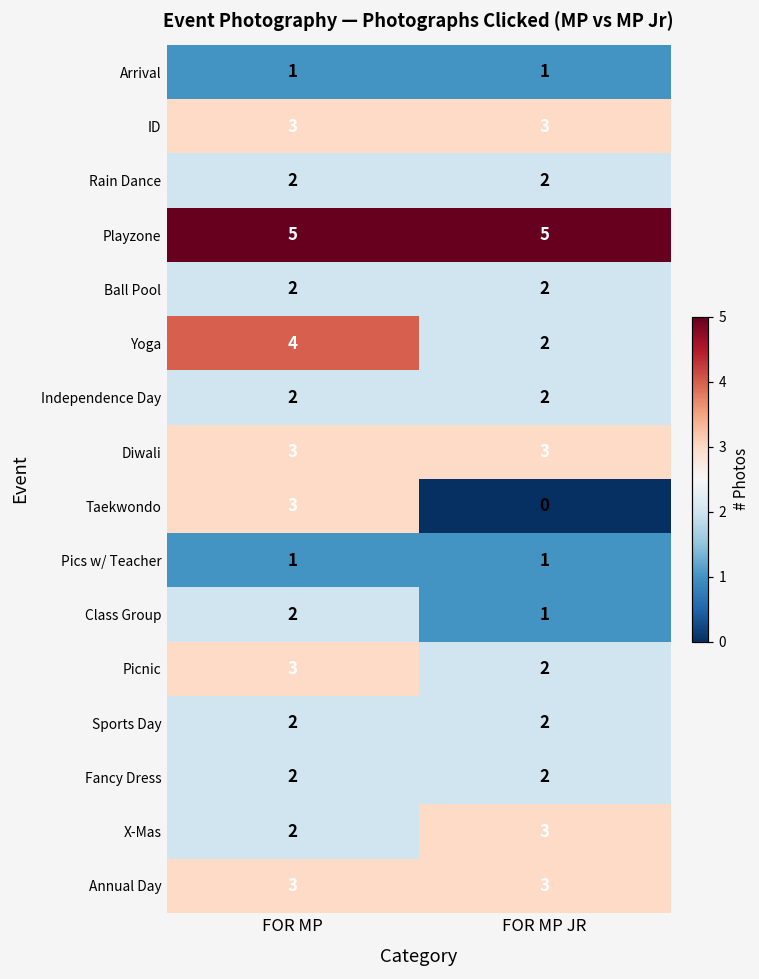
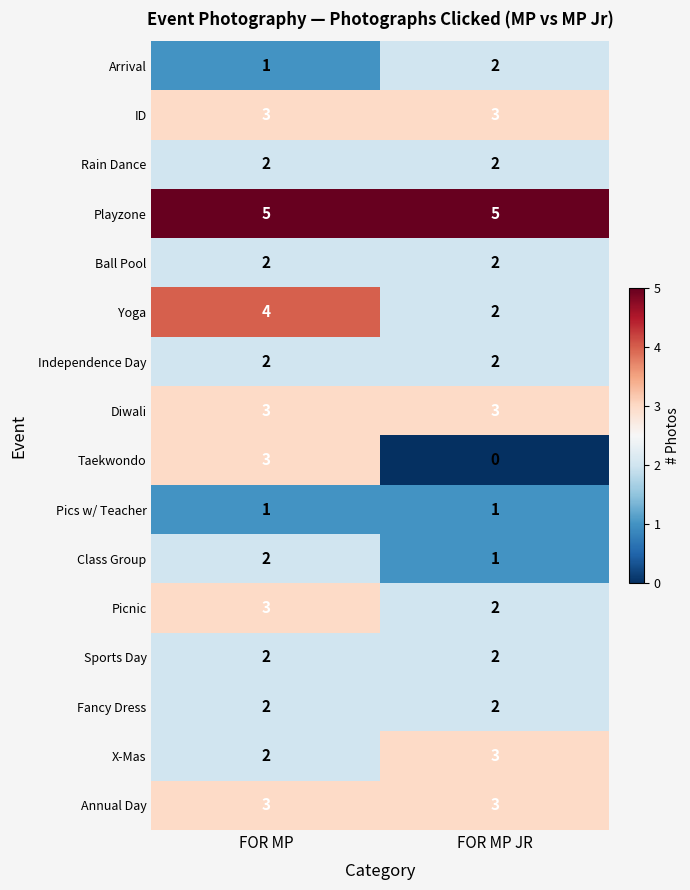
  {
    "Arrival": {
      "FOR MP": 1,
-     "FOR MP JR": 1
+     "FOR MP JR": 2
    },
    "ID": {
      "FOR MP": 3,
      "FOR MP JR": 3
    },
    "Rain Dance": {
      "FOR MP": 2,
      "FOR MP JR": 2
    },
    "Playzone": {
      "FOR MP": 5,
      "FOR MP JR": 5
    },
    "Ball Pool": {
      "FOR MP": 2,
      "FOR MP JR": 2
    },
    "Yoga": {
      "FOR MP": 4,
      "FOR MP JR": 2
    },
    "Independence Day": {
      "FOR MP": 2,
      "FOR MP JR": 2
    },
    "Diwali": {
      "FOR MP": 3,
      "FOR MP JR": 3
    },
    "Taekwondo": {
      "FOR MP": 3,
      "FOR MP JR": 0
    },
    "Pics w/ Teacher": {
      "FOR MP": 1,
      "FOR MP JR": 1
    },
    "Class Group": {
      "FOR MP": 2,
      "FOR MP JR": 1
    },
    "Picnic": {
      "FOR MP": 3,
      "FOR MP JR": 2
    },
    "Sports Day": {
      "FOR MP": 2,
      "FOR MP JR": 2
    },
    "Fancy Dress": {
      "FOR MP": 2,
      "FOR MP JR": 2
    },
    "X-Mas": {
      "FOR MP": 2,
      "FOR MP JR": 3
    },
    "Annual Day": {
      "FOR MP": 3,
      "FOR MP JR": 3
    }
  }
